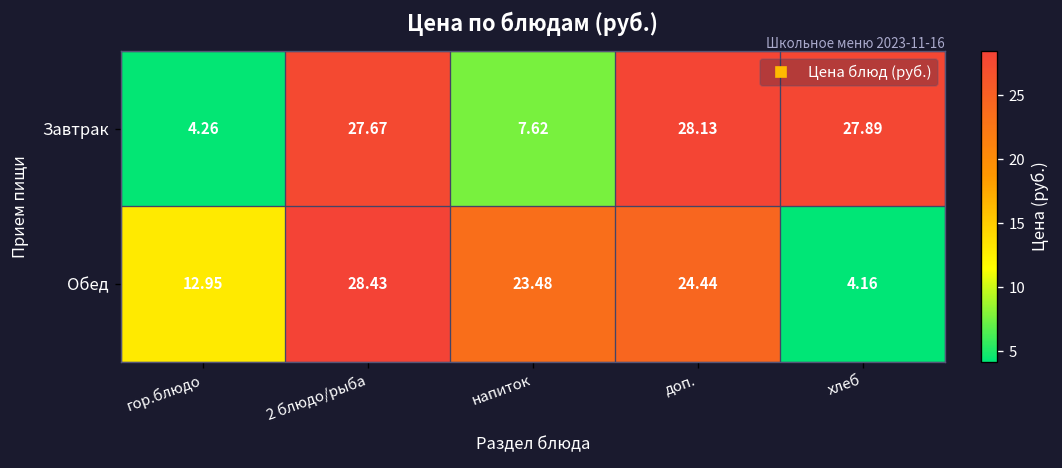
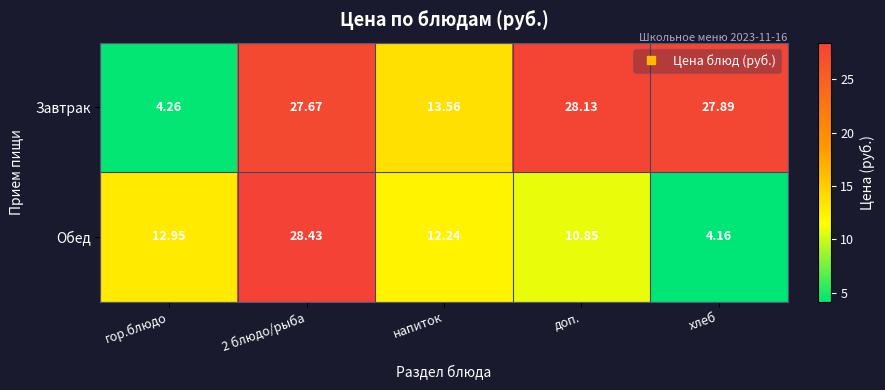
  {
    "Завтрак": {
      "гор.блюдо": 4.26,
      "2 блюдо/рыба": 27.67,
-     "напиток": 7.62,
+     "напиток": 13.56,
      "доп.": 28.13,
      "хлеб": 27.89
    },
    "Обед": {
      "гор.блюдо": 12.95,
      "2 блюдо/рыба": 28.43,
-     "напиток": 23.48,
-     "доп.": 24.44,
+     "напиток": 12.24,
+     "доп.": 10.85,
      "хлеб": 4.16
    }
  }
